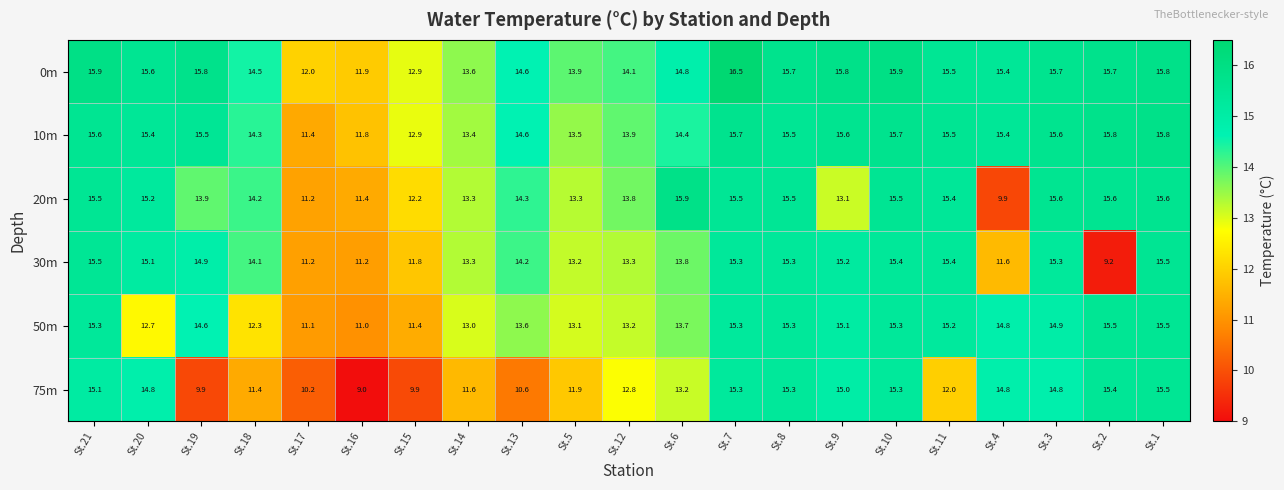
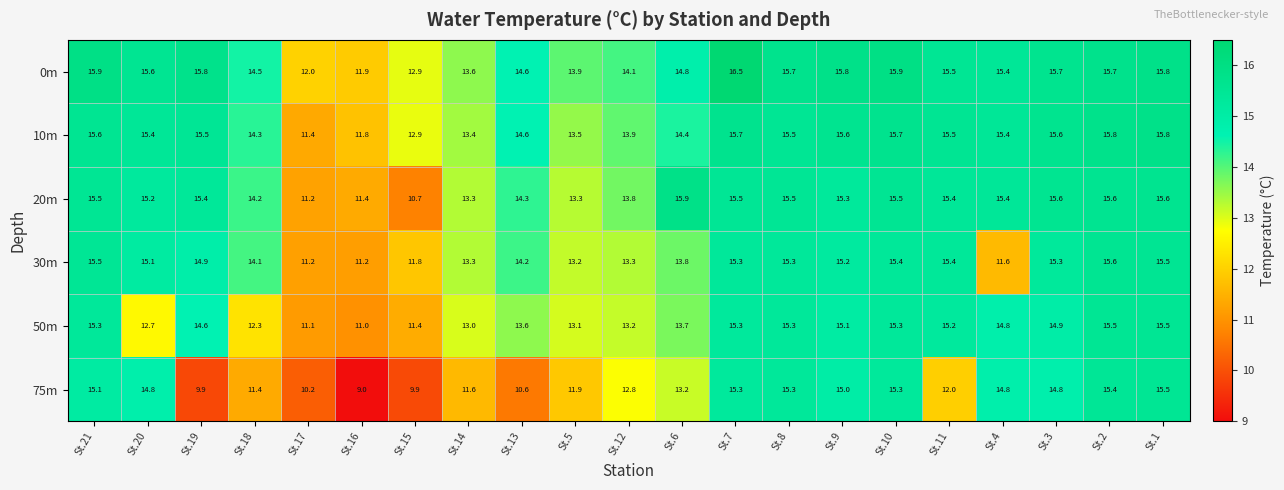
  {
    "0m": {
      "St.21": 15.9,
      "St.20": 15.6,
      "St.19": 15.8,
      "St.18": 14.5,
      "St.17": 12.0,
      "St.16": 11.9,
      "St.15": 12.9,
      "St.14": 13.6,
      "St.13": 14.6,
      "St.5": 13.9,
      "St.12": 14.1,
      "St.6": 14.8,
      "St.7": 16.5,
      "St.8": 15.7,
      "St.9": 15.8,
      "St.10": 15.9,
      "St.11": 15.5,
      "St.4": 15.4,
      "St.3": 15.7,
      "St.2": 15.7,
      "St.1": 15.8
    },
    "10m": {
      "St.21": 15.6,
      "St.20": 15.4,
      "St.19": 15.5,
      "St.18": 14.3,
      "St.17": 11.4,
      "St.16": 11.8,
      "St.15": 12.9,
      "St.14": 13.4,
      "St.13": 14.6,
      "St.5": 13.5,
      "St.12": 13.9,
      "St.6": 14.4,
      "St.7": 15.7,
      "St.8": 15.5,
      "St.9": 15.6,
      "St.10": 15.7,
      "St.11": 15.5,
      "St.4": 15.4,
      "St.3": 15.6,
      "St.2": 15.8,
      "St.1": 15.8
    },
    "20m": {
      "St.21": 15.5,
      "St.20": 15.2,
-     "St.19": 13.9,
+     "St.19": 15.4,
      "St.18": 14.2,
      "St.17": 11.2,
      "St.16": 11.4,
-     "St.15": 12.2,
+     "St.15": 10.7,
      "St.14": 13.3,
      "St.13": 14.3,
      "St.5": 13.3,
      "St.12": 13.8,
      "St.6": 15.9,
      "St.7": 15.5,
      "St.8": 15.5,
-     "St.9": 13.1,
+     "St.9": 15.3,
      "St.10": 15.5,
      "St.11": 15.4,
-     "St.4": 9.9,
+     "St.4": 15.4,
      "St.3": 15.6,
      "St.2": 15.6,
      "St.1": 15.6
    },
    "30m": {
      "St.21": 15.5,
      "St.20": 15.1,
      "St.19": 14.9,
      "St.18": 14.1,
      "St.17": 11.2,
      "St.16": 11.2,
      "St.15": 11.8,
      "St.14": 13.3,
      "St.13": 14.2,
      "St.5": 13.2,
      "St.12": 13.3,
      "St.6": 13.8,
      "St.7": 15.3,
      "St.8": 15.3,
      "St.9": 15.2,
      "St.10": 15.4,
      "St.11": 15.4,
      "St.4": 11.6,
      "St.3": 15.3,
-     "St.2": 9.2,
+     "St.2": 15.6,
      "St.1": 15.5
    },
    "50m": {
      "St.21": 15.3,
      "St.20": 12.7,
      "St.19": 14.6,
      "St.18": 12.3,
      "St.17": 11.1,
      "St.16": 11.0,
      "St.15": 11.4,
      "St.14": 13.0,
      "St.13": 13.6,
      "St.5": 13.1,
      "St.12": 13.2,
      "St.6": 13.7,
      "St.7": 15.3,
      "St.8": 15.3,
      "St.9": 15.1,
      "St.10": 15.3,
      "St.11": 15.2,
      "St.4": 14.8,
      "St.3": 14.9,
      "St.2": 15.5,
      "St.1": 15.5
    },
    "75m": {
      "St.21": 15.1,
      "St.20": 14.8,
      "St.19": 9.9,
      "St.18": 11.4,
      "St.17": 10.2,
      "St.16": 9.0,
      "St.15": 9.9,
      "St.14": 11.6,
      "St.13": 10.6,
      "St.5": 11.9,
      "St.12": 12.8,
      "St.6": 13.2,
      "St.7": 15.3,
      "St.8": 15.3,
      "St.9": 15.0,
      "St.10": 15.3,
      "St.11": 12.0,
      "St.4": 14.8,
      "St.3": 14.8,
      "St.2": 15.4,
      "St.1": 15.5
    }
  }
